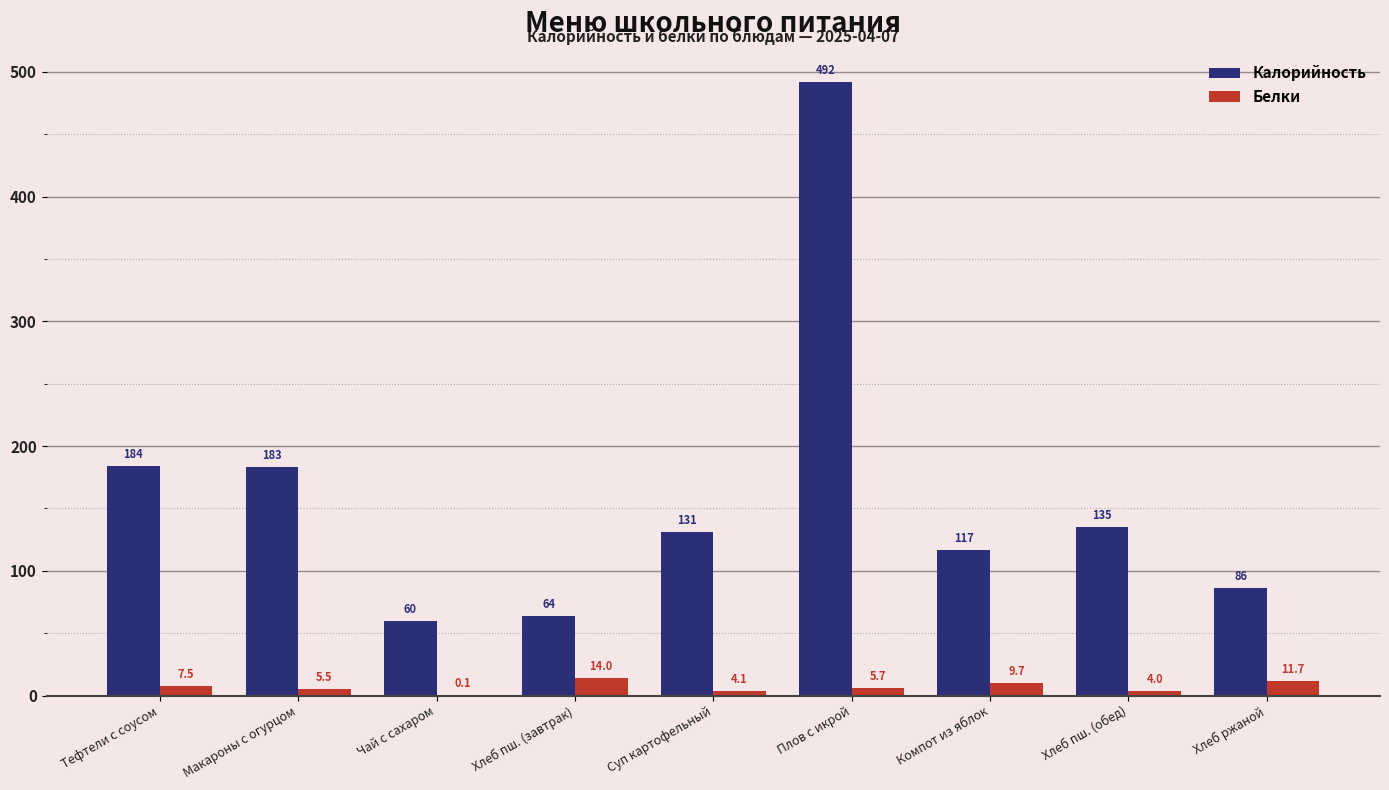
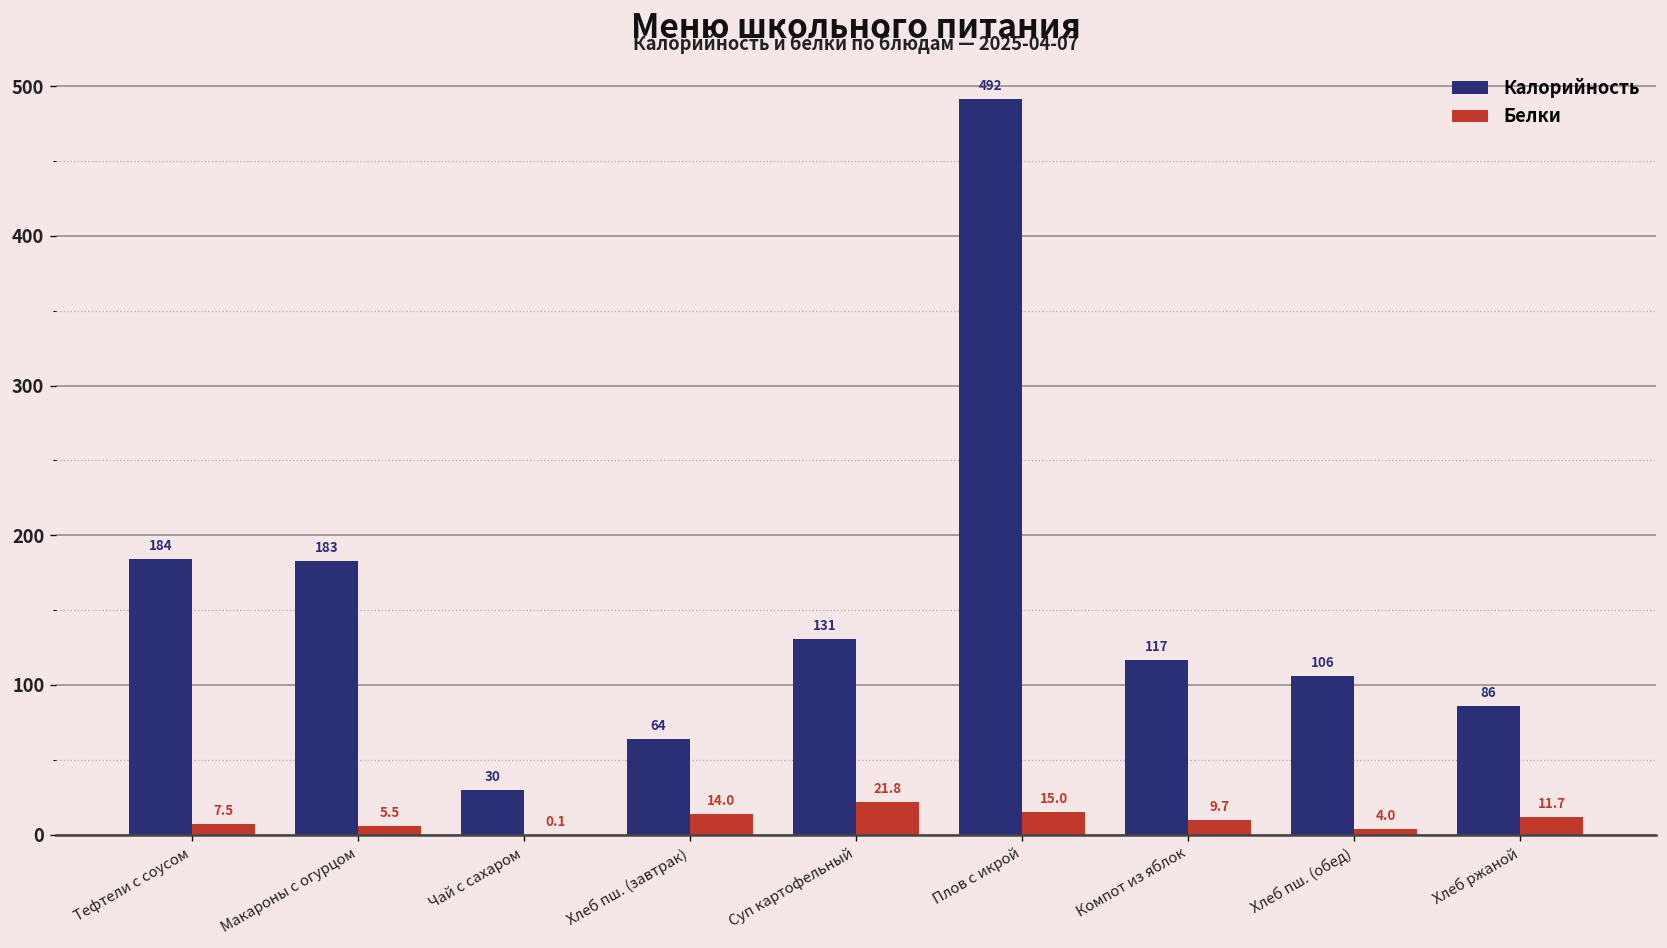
  {
    "Калорийность": {
      "Тефтели с соусом": 184,
      "Макароны с огурцом": 183,
-     "Чай с сахаром": 60,
+     "Чай с сахаром": 30,
      "Хлеб пш. (завтрак)": 64,
      "Суп картофельный": 131,
      "Плов с икрой": 492,
      "Компот из яблок": 117,
-     "Хлеб пш. (обед)": 135,
+     "Хлеб пш. (обед)": 106,
      "Хлеб ржаной": 86
    },
    "Белки": {
      "Тефтели с соусом": 7.5,
      "Макароны с огурцом": 5.5,
      "Чай с сахаром": 0.1,
      "Хлеб пш. (завтрак)": 14.0,
-     "Суп картофельный": 4.1,
-     "Плов с икрой": 5.7,
+     "Суп картофельный": 21.8,
+     "Плов с икрой": 15.0,
      "Компот из яблок": 9.7,
      "Хлеб пш. (обед)": 4.0,
      "Хлеб ржаной": 11.7
    }
  }
